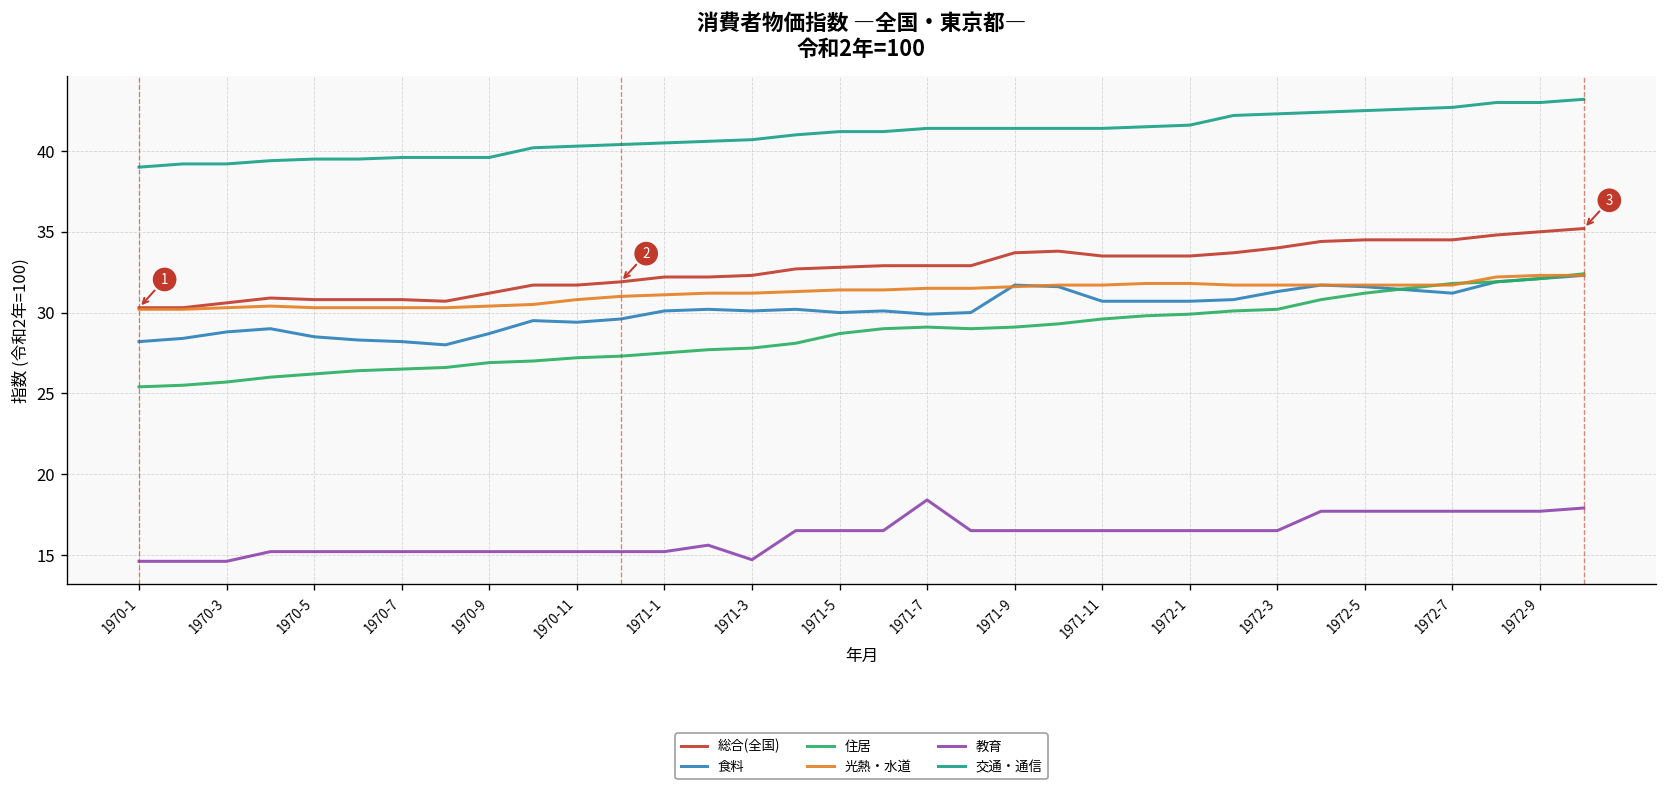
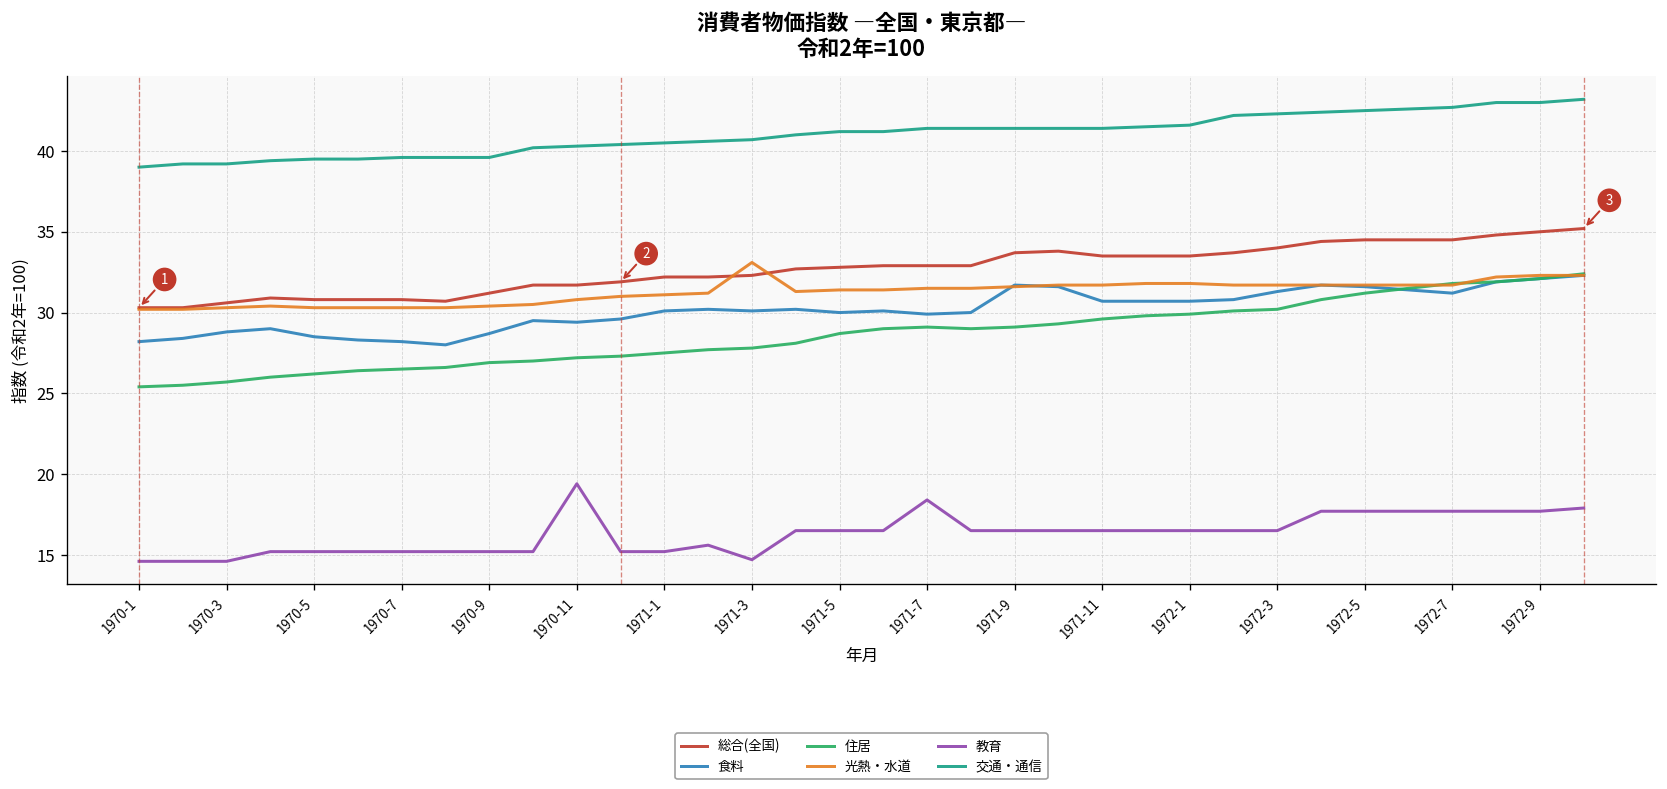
  {
    "総合(全国)": {
      "1970-3": 30.6,
      "1970-5": 30.8,
      "1970-7": 30.8,
      "1970-9": 31.2,
      "1970-11": 31.7,
      "1971-1": 32.2,
      "1971-3": 32.3,
      "1971-5": 32.8,
      "1971-7": 32.9,
      "1971-9": 33.7,
      "1971-11": 33.5,
      "1972-1": 33.5,
      "1972-3": 34.0,
      "1972-5": 34.5,
      "1972-7": 34.5,
      "1972-9": 35.0
    },
    "食料": {
      "1970-1": 28.2,
      "1970-3": 28.8,
      "1970-5": 28.5,
      "1970-7": 28.2,
      "1970-9": 28.7,
      "1970-11": 29.4,
      "1971-1": 30.1,
      "1971-3": 30.1,
      "1971-5": 30.0,
      "1971-7": 29.9,
      "1971-11": 30.7,
      "1972-1": 30.7,
      "1972-3": 31.3,
      "1972-7": 31.2
    },
    "光熱・水道": {
      "1970-3": 30.3,
      "1970-5": 30.3,
      "1970-7": 30.3,
      "1970-9": 30.4,
      "1970-11": 30.8,
      "1971-1": 31.1,
-     "1971-3": 31.2,
+     "1971-3": 33.1,
      "1971-5": 31.4,
      "1971-7": 31.5,
      "1971-11": 31.7,
      "1972-1": 31.8,
      "1972-3": 31.7,
      "1972-9": 32.3
    },
    "教育": {
      "1970-1": 14.6,
      "1970-3": 14.6,
      "1970-5": 15.2,
      "1970-7": 15.2,
      "1970-9": 15.2,
-     "1970-11": 15.2,
+     "1970-11": 19.4,
      "1971-1": 15.2,
      "1971-3": 14.7,
      "1971-5": 16.5,
      "1971-7": 18.4,
      "1971-9": 16.5,
      "1971-11": 16.5,
      "1972-1": 16.5,
      "1972-3": 16.5,
      "1972-5": 17.7,
      "1972-7": 17.7,
      "1972-9": 17.7
    }
  }
